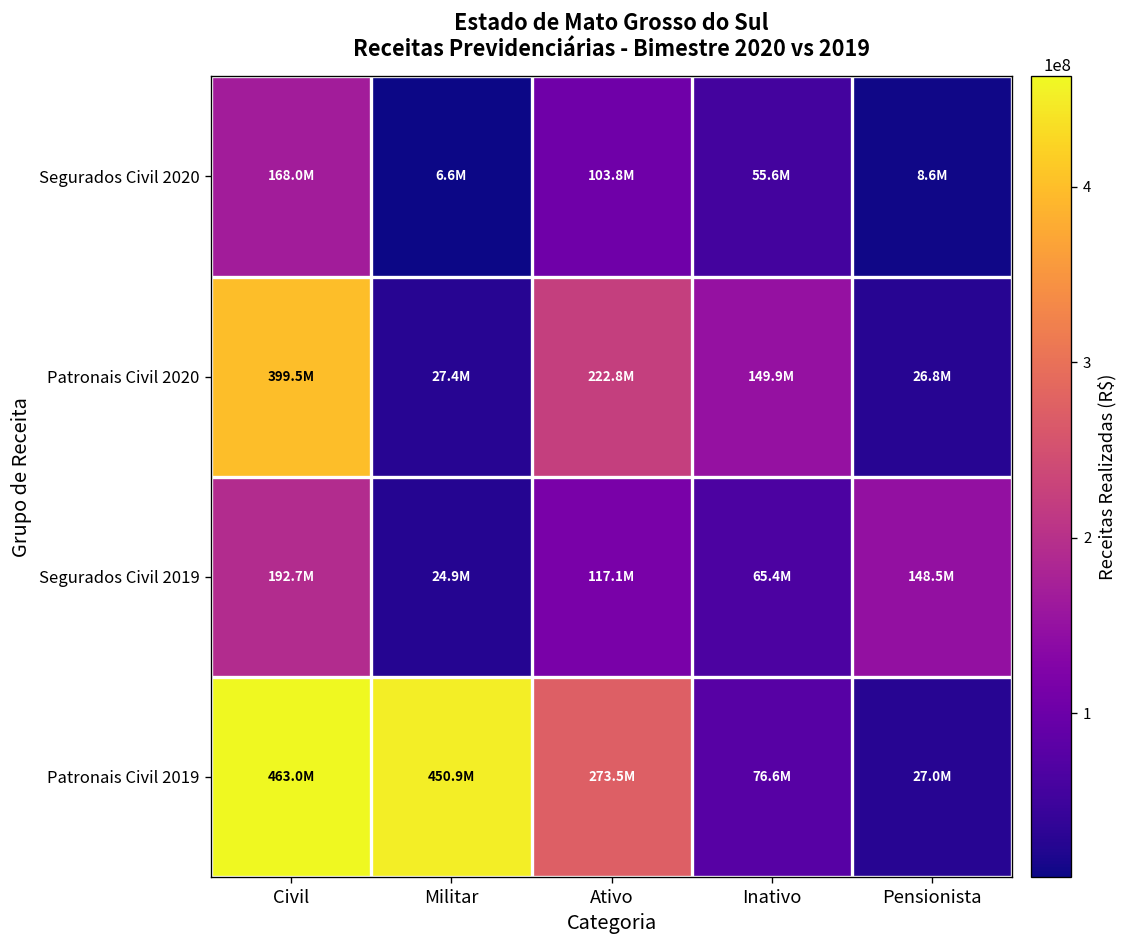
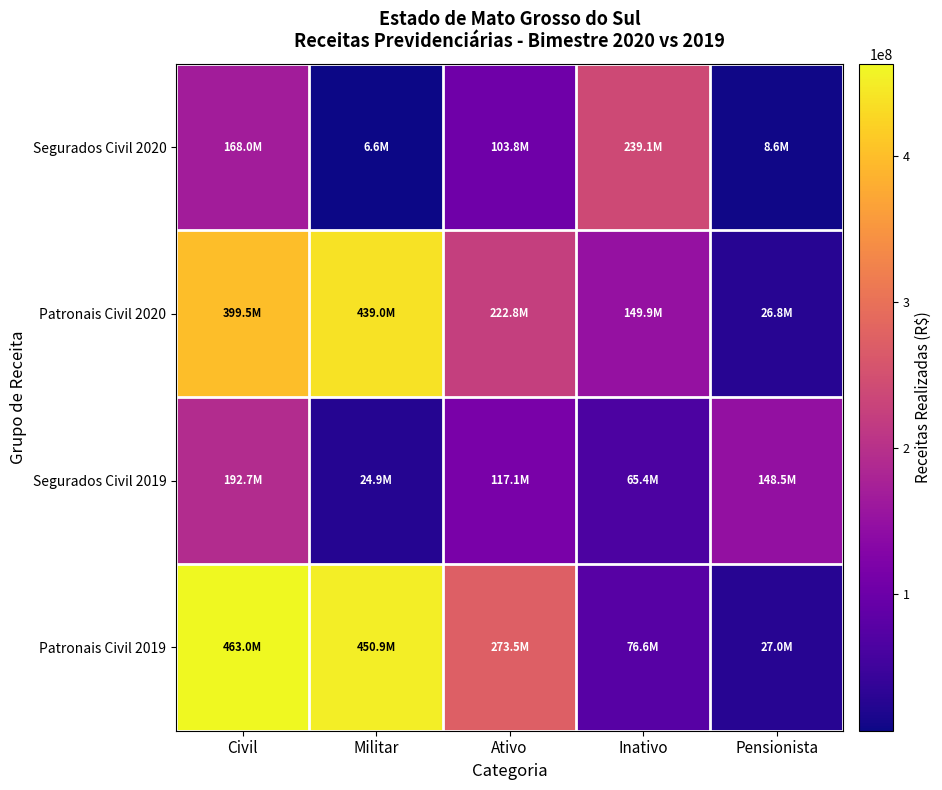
  {
    "Segurados Civil 2020": {
      "Civil": "168.0M",
      "Militar": "6.6M",
      "Ativo": "103.8M",
-     "Inativo": "55.6M",
+     "Inativo": "239.1M",
      "Pensionista": "8.6M"
    },
    "Patronais Civil 2020": {
      "Civil": "399.5M",
-     "Militar": "27.4M",
+     "Militar": "439.0M",
      "Ativo": "222.8M",
      "Inativo": "149.9M",
      "Pensionista": "26.8M"
    },
    "Segurados Civil 2019": {
      "Civil": "192.7M",
      "Militar": "24.9M",
      "Ativo": "117.1M",
      "Inativo": "65.4M",
      "Pensionista": "148.5M"
    },
    "Patronais Civil 2019": {
      "Civil": "463.0M",
      "Militar": "450.9M",
      "Ativo": "273.5M",
      "Inativo": "76.6M",
      "Pensionista": "27.0M"
    }
  }
